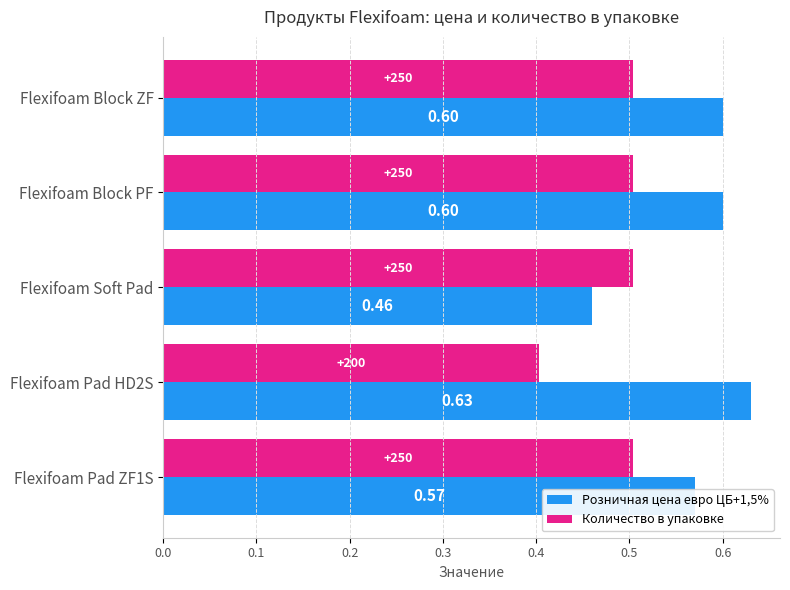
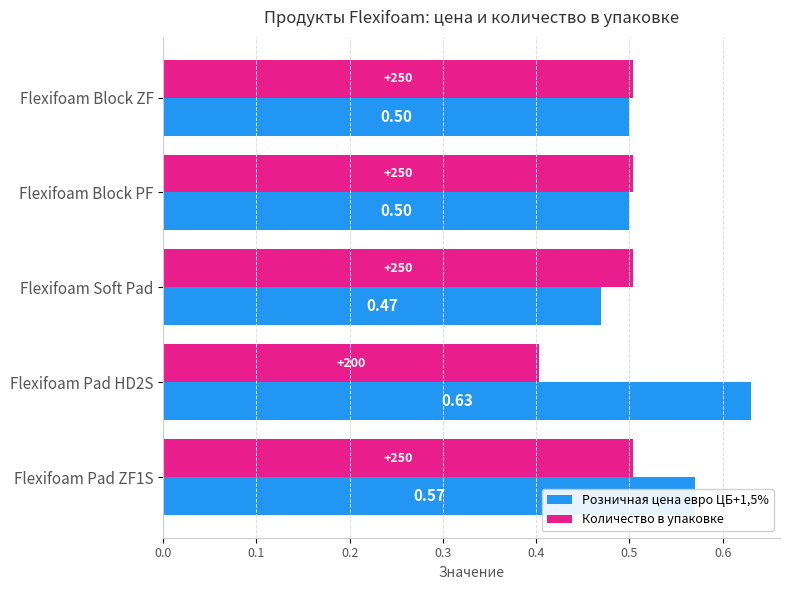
  {
    "Розничная цена евро ЦБ+1,5%": {
-     "Flexifoam Block ZF": 0.60,
-     "Flexifoam Block PF": 0.60,
-     "Flexifoam Soft Pad": 0.46,
+     "Flexifoam Block ZF": 0.50,
+     "Flexifoam Block PF": 0.50,
+     "Flexifoam Soft Pad": 0.47,
      "Flexifoam Pad HD2S": 0.63
    }
  }
